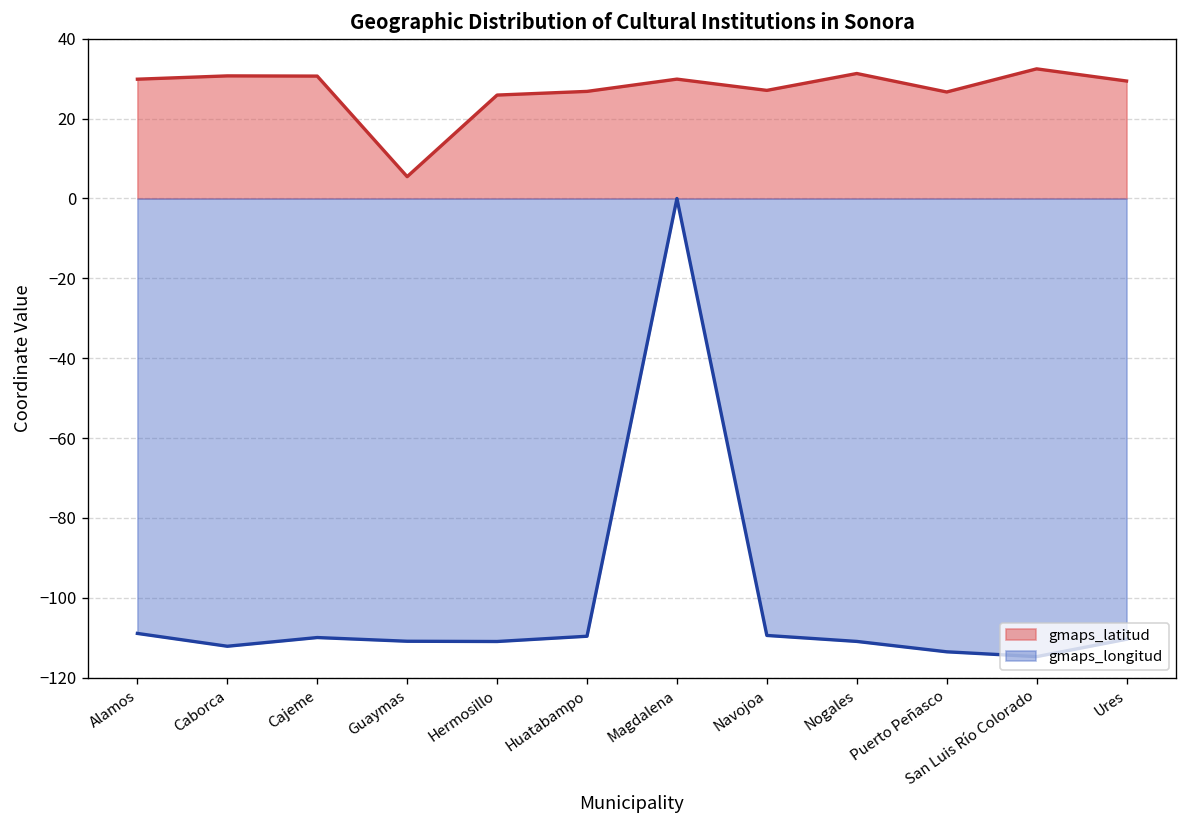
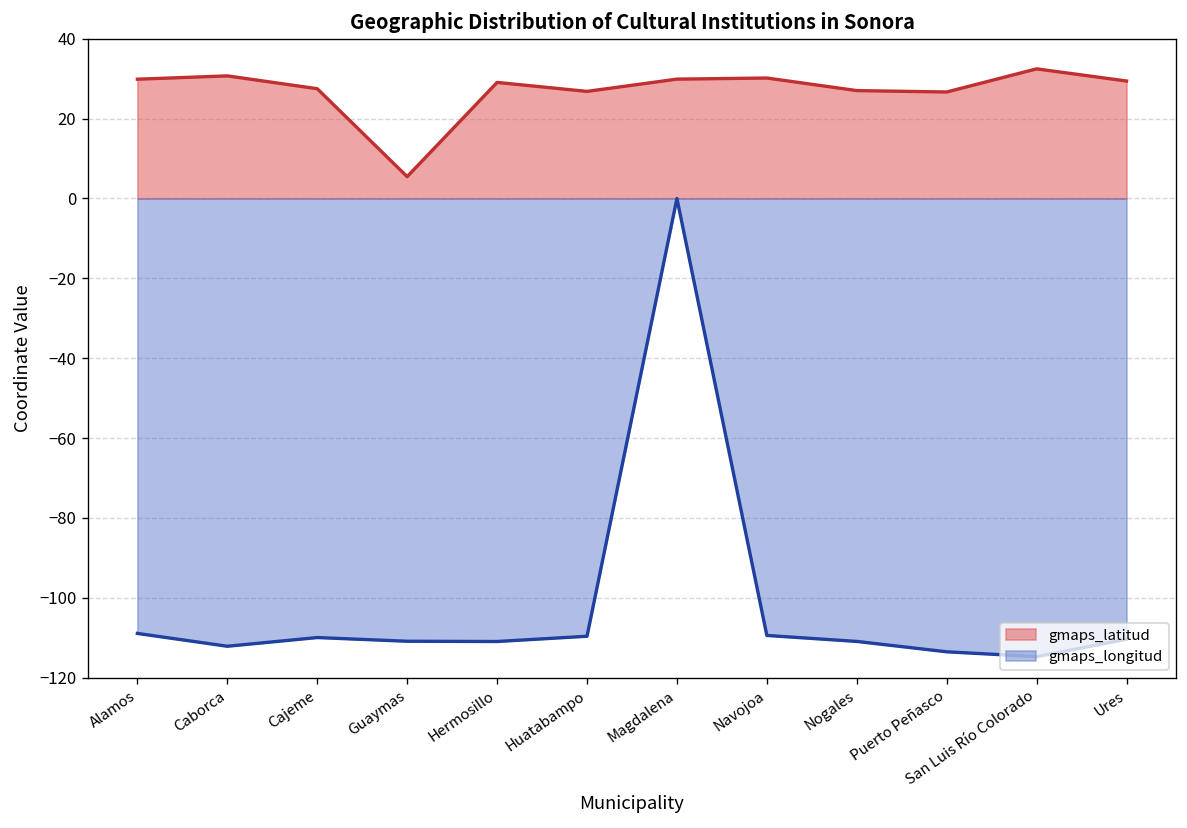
  {
    "gmaps_latitud": {
      "Alamos": 30,
      "Caborca": 31,
-     "Cajeme": 31,
+     "Cajeme": 28,
      "Guaymas": 5,
-     "Hermosillo": 26,
+     "Hermosillo": 29,
      "Huatabampo": 27,
      "Magdalena": 30,
-     "Navojoa": 27,
-     "Nogales": 31,
+     "Navojoa": 30,
+     "Nogales": 27,
      "Puerto Peñasco": 27,
      "San Luis Río Colorado": 32,
      "Ures": 29
    }
  }
